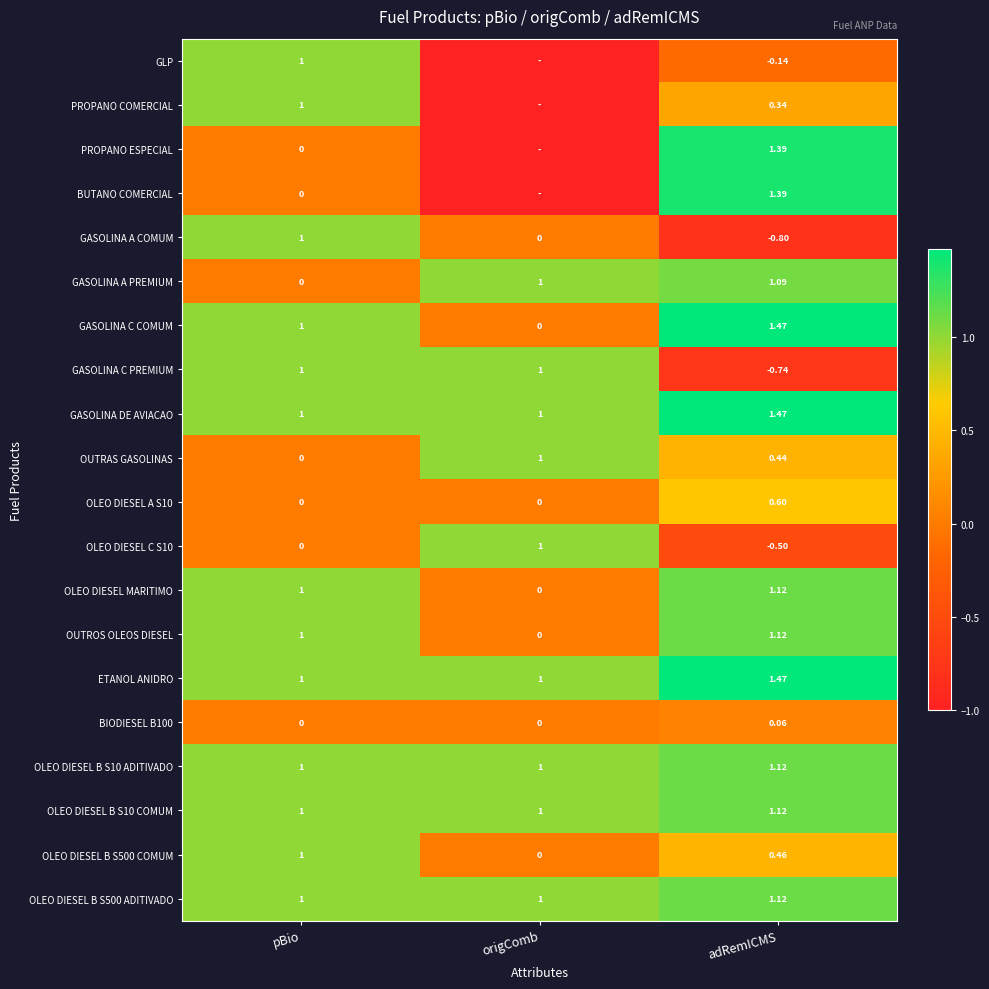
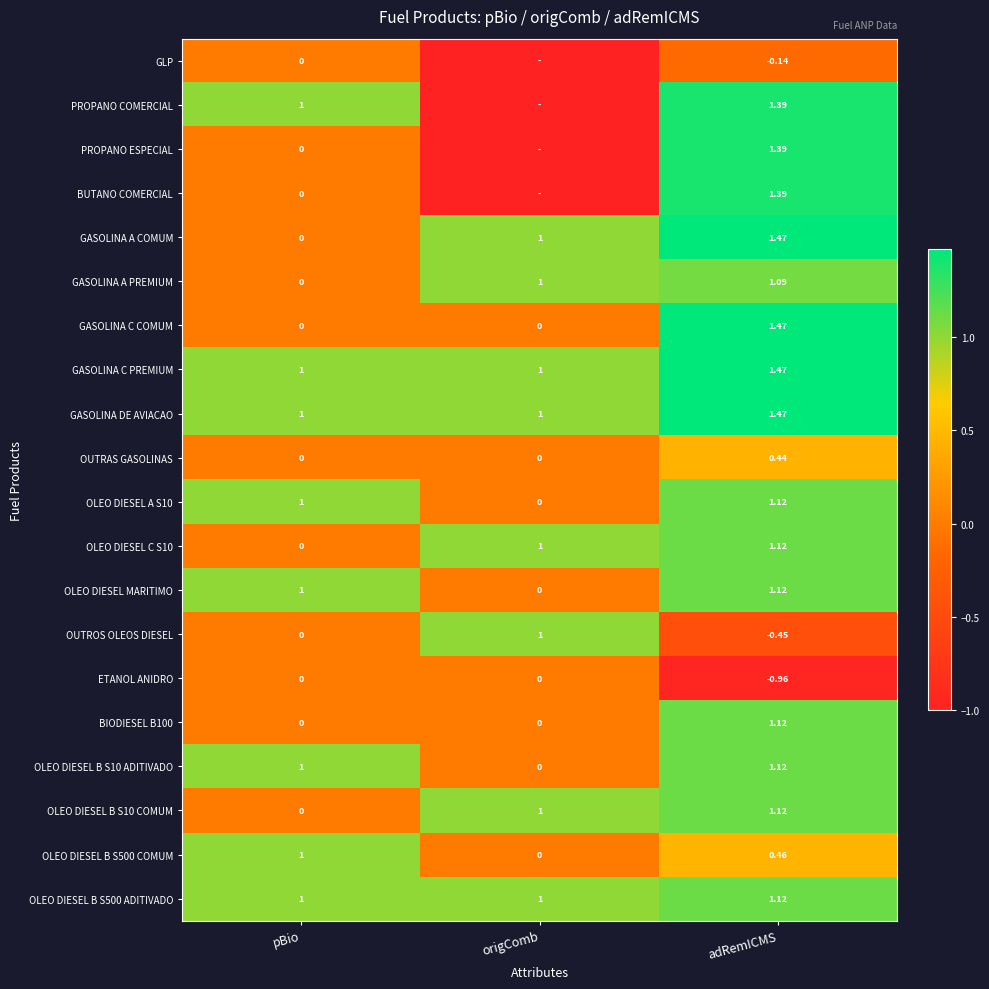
  {
    "GLP": {
-     "pBio": 1,
+     "pBio": 0,
      "adRemICMS": -0.14
    },
    "PROPANO COMERCIAL": {
      "pBio": 1,
-     "adRemICMS": 0.34
+     "adRemICMS": 1.39
    },
    "PROPANO ESPECIAL": {
      "pBio": 0,
      "adRemICMS": 1.39
    },
    "BUTANO COMERCIAL": {
      "pBio": 0,
      "adRemICMS": 1.39
    },
    "GASOLINA A COMUM": {
-     "pBio": 1,
-     "origComb": 0,
-     "adRemICMS": -0.80
+     "pBio": 0,
+     "origComb": 1,
+     "adRemICMS": 1.47
    },
    "GASOLINA A PREMIUM": {
      "pBio": 0,
      "origComb": 1,
      "adRemICMS": 1.09
    },
    "GASOLINA C COMUM": {
-     "pBio": 1,
+     "pBio": 0,
      "origComb": 0,
      "adRemICMS": 1.47
    },
    "GASOLINA C PREMIUM": {
      "pBio": 1,
      "origComb": 1,
-     "adRemICMS": -0.74
+     "adRemICMS": 1.47
    },
    "GASOLINA DE AVIACAO": {
      "pBio": 1,
      "origComb": 1,
      "adRemICMS": 1.47
    },
    "OUTRAS GASOLINAS": {
      "pBio": 0,
-     "origComb": 1,
+     "origComb": 0,
      "adRemICMS": 0.44
    },
    "OLEO DIESEL A S10": {
-     "pBio": 0,
+     "pBio": 1,
      "origComb": 0,
-     "adRemICMS": 0.60
+     "adRemICMS": 1.12
    },
    "OLEO DIESEL C S10": {
      "pBio": 0,
      "origComb": 1,
-     "adRemICMS": -0.50
+     "adRemICMS": 1.12
    },
    "OLEO DIESEL MARITIMO": {
      "pBio": 1,
      "origComb": 0,
      "adRemICMS": 1.12
    },
    "OUTROS OLEOS DIESEL": {
-     "pBio": 1,
-     "origComb": 0,
-     "adRemICMS": 1.12
+     "pBio": 0,
+     "origComb": 1,
+     "adRemICMS": -0.45
    },
    "ETANOL ANIDRO": {
-     "pBio": 1,
-     "origComb": 1,
-     "adRemICMS": 1.47
+     "pBio": 0,
+     "origComb": 0,
+     "adRemICMS": -0.96
    },
    "BIODIESEL B100": {
      "pBio": 0,
      "origComb": 0,
-     "adRemICMS": 0.06
+     "adRemICMS": 1.12
    },
    "OLEO DIESEL B S10 ADITIVADO": {
      "pBio": 1,
-     "origComb": 1,
+     "origComb": 0,
      "adRemICMS": 1.12
    },
    "OLEO DIESEL B S10 COMUM": {
-     "pBio": 1,
+     "pBio": 0,
      "origComb": 1,
      "adRemICMS": 1.12
    },
    "OLEO DIESEL B S500 COMUM": {
      "pBio": 1,
      "origComb": 0,
      "adRemICMS": 0.46
    },
    "OLEO DIESEL B S500 ADITIVADO": {
      "pBio": 1,
      "origComb": 1,
      "adRemICMS": 1.12
    }
  }
